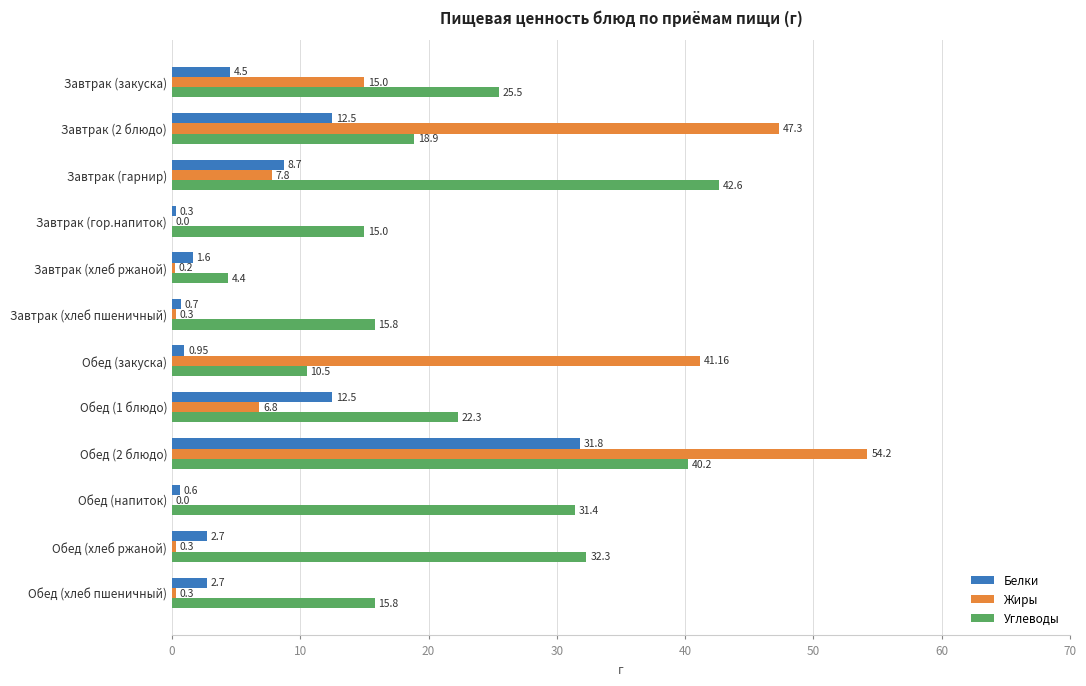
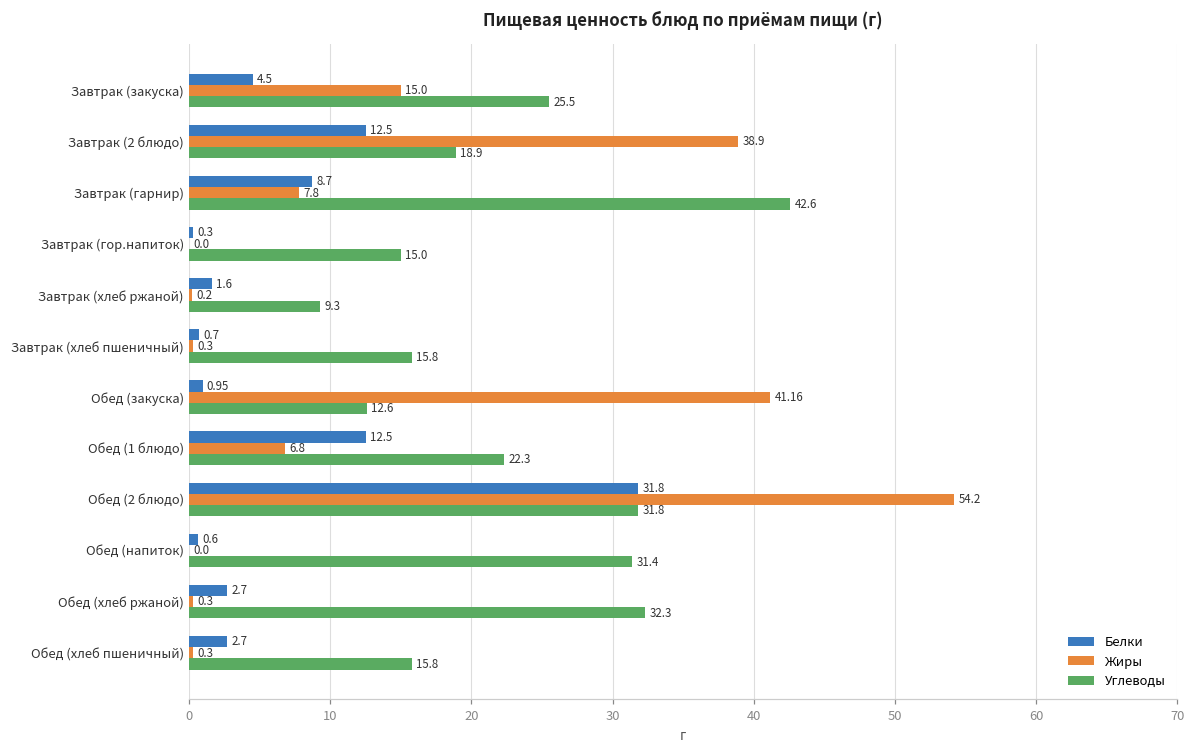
  {
    "Белки": {
      "Завтрак (закуска)": 4.5,
      "Завтрак (2 блюдо)": 12.5,
      "Завтрак (гарнир)": 8.7,
      "Завтрак (гор.напиток)": 0.3,
      "Завтрак (хлеб ржаной)": 1.6,
      "Завтрак (хлеб пшеничный)": 0.7,
      "Обед (закуска)": 0.95,
      "Обед (1 блюдо)": 12.5,
      "Обед (2 блюдо)": 31.8,
      "Обед (напиток)": 0.6,
      "Обед (хлеб ржаной)": 2.7,
      "Обед (хлеб пшеничный)": 2.7
    },
    "Жиры": {
      "Завтрак (закуска)": 15.0,
-     "Завтрак (2 блюдо)": 47.3,
+     "Завтрак (2 блюдо)": 38.9,
      "Завтрак (гарнир)": 7.8,
      "Завтрак (гор.напиток)": 0.0,
      "Завтрак (хлеб ржаной)": 0.2,
      "Завтрак (хлеб пшеничный)": 0.3,
      "Обед (закуска)": 41.16,
      "Обед (1 блюдо)": 6.8,
      "Обед (2 блюдо)": 54.2,
      "Обед (напиток)": 0.0,
      "Обед (хлеб ржаной)": 0.3,
      "Обед (хлеб пшеничный)": 0.3
    },
    "Углеводы": {
      "Завтрак (закуска)": 25.5,
      "Завтрак (2 блюдо)": 18.9,
      "Завтрак (гарнир)": 42.6,
      "Завтрак (гор.напиток)": 15.0,
-     "Завтрак (хлеб ржаной)": 4.4,
+     "Завтрак (хлеб ржаной)": 9.3,
      "Завтрак (хлеб пшеничный)": 15.8,
-     "Обед (закуска)": 10.5,
+     "Обед (закуска)": 12.6,
      "Обед (1 блюдо)": 22.3,
-     "Обед (2 блюдо)": 40.2,
+     "Обед (2 блюдо)": 31.8,
      "Обед (напиток)": 31.4,
      "Обед (хлеб ржаной)": 32.3,
      "Обед (хлеб пшеничный)": 15.8
    }
  }
